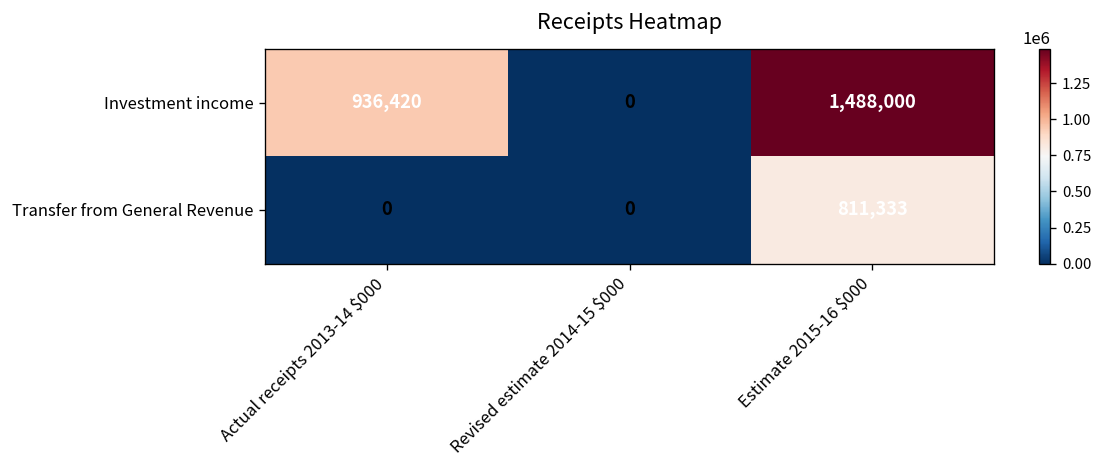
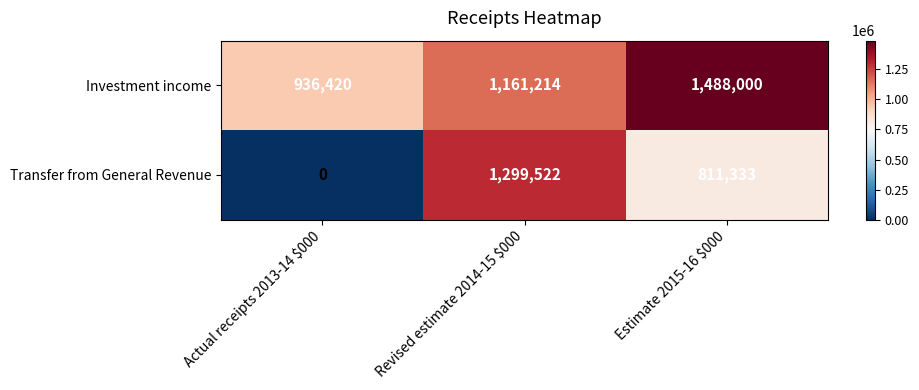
  {
    "Investment income": {
      "Actual receipts 2013-14 $000": "936,420",
-     "Revised estimate 2014-15 $000": "0",
+     "Revised estimate 2014-15 $000": "1,161,214",
      "Estimate 2015-16 $000": "1,488,000"
    },
    "Transfer from General Revenue": {
      "Actual receipts 2013-14 $000": "0",
-     "Revised estimate 2014-15 $000": "0"
+     "Revised estimate 2014-15 $000": "1,299,522"
    }
  }
